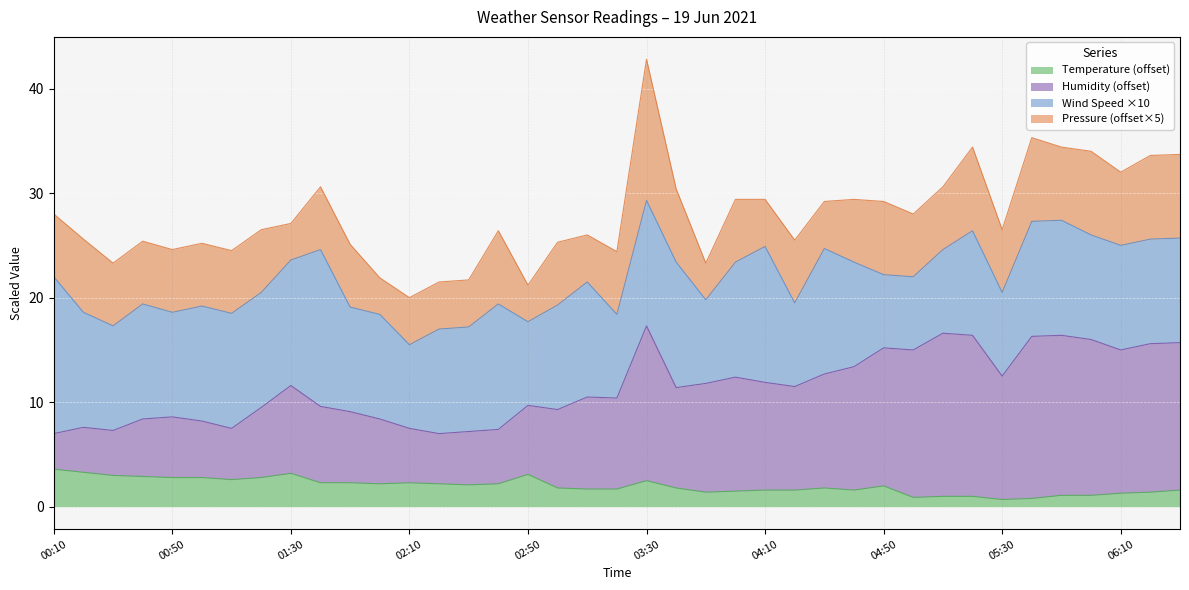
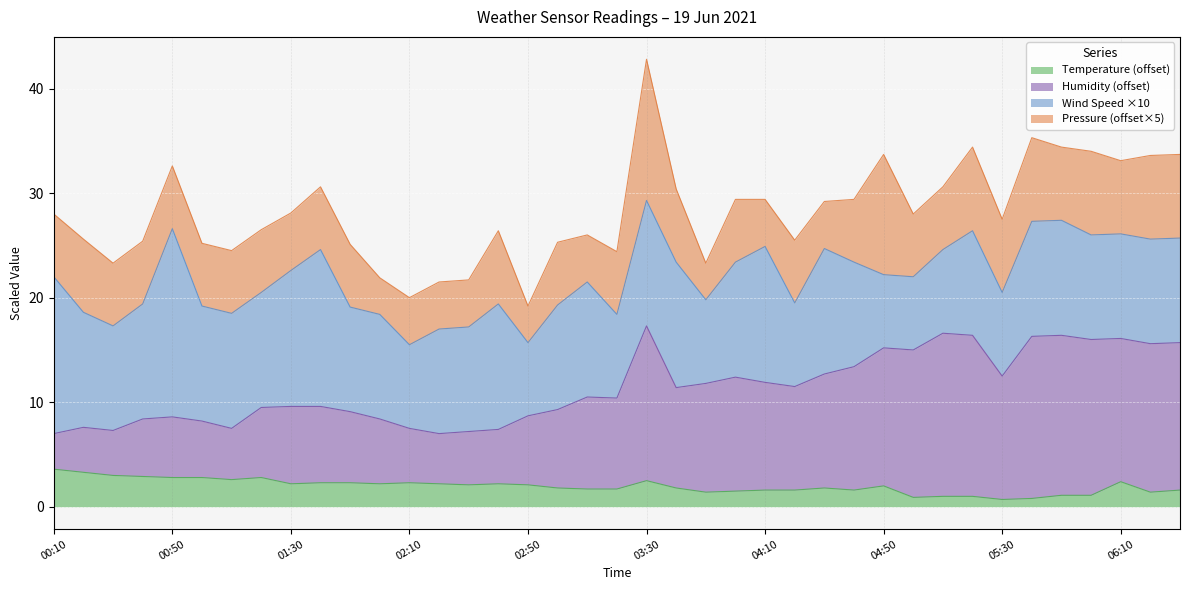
  {
    "Temperature (offset)": {
      "00:10": 3.6,
      "00:50": 2.8,
-     "01:30": 3.2,
+     "01:30": 2.2,
      "02:10": 2.3,
-     "02:50": 3.1,
+     "02:50": 2.1,
      "03:30": 2.5,
      "04:10": 1.6,
      "04:50": 2.0,
      "05:30": 0.7,
-     "06:10": 1.3
+     "06:10": 2.4
    },
    "Humidity (offset)": {
      "00:10": 3.4,
      "00:50": 5.8,
-     "01:30": 8.4,
+     "01:30": 7.4,
      "02:10": 5.2,
      "02:50": 6.6,
      "03:30": 14.8,
      "04:10": 10.3,
      "04:50": 13.2,
      "05:30": 11.8,
      "06:10": 13.7
    },
    "Wind Speed ×10": {
      "00:10": 15.0,
-     "00:50": 10.0,
-     "01:30": 12.0,
+     "00:50": 18.0,
+     "01:30": 13.0,
      "02:10": 8.0,
-     "02:50": 8.0,
+     "02:50": 7.0,
      "03:30": 12.0,
      "04:10": 13.0,
      "04:50": 7.0,
      "05:30": 8.0,
      "06:10": 10.0
    },
    "Pressure (offset×5)": {
      "00:10": 6.0,
      "00:50": 6.0,
-     "01:30": 3.5,
+     "01:30": 5.5,
      "02:10": 4.5,
      "02:50": 3.5,
      "03:30": 13.5,
      "04:10": 4.5,
-     "04:50": 7.0,
-     "05:30": 6.0,
+     "04:50": 11.5,
+     "05:30": 7.0,
      "06:10": 7.0
    }
  }
